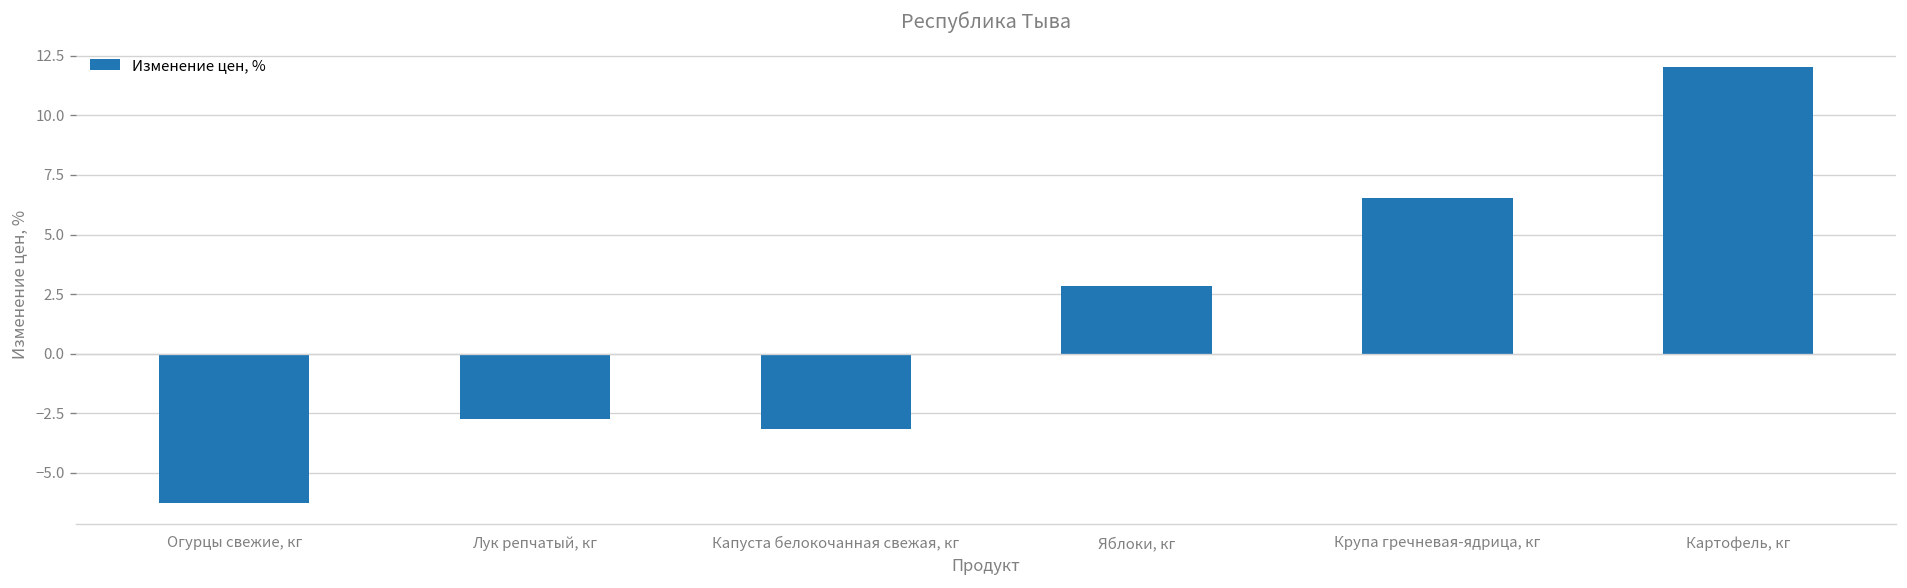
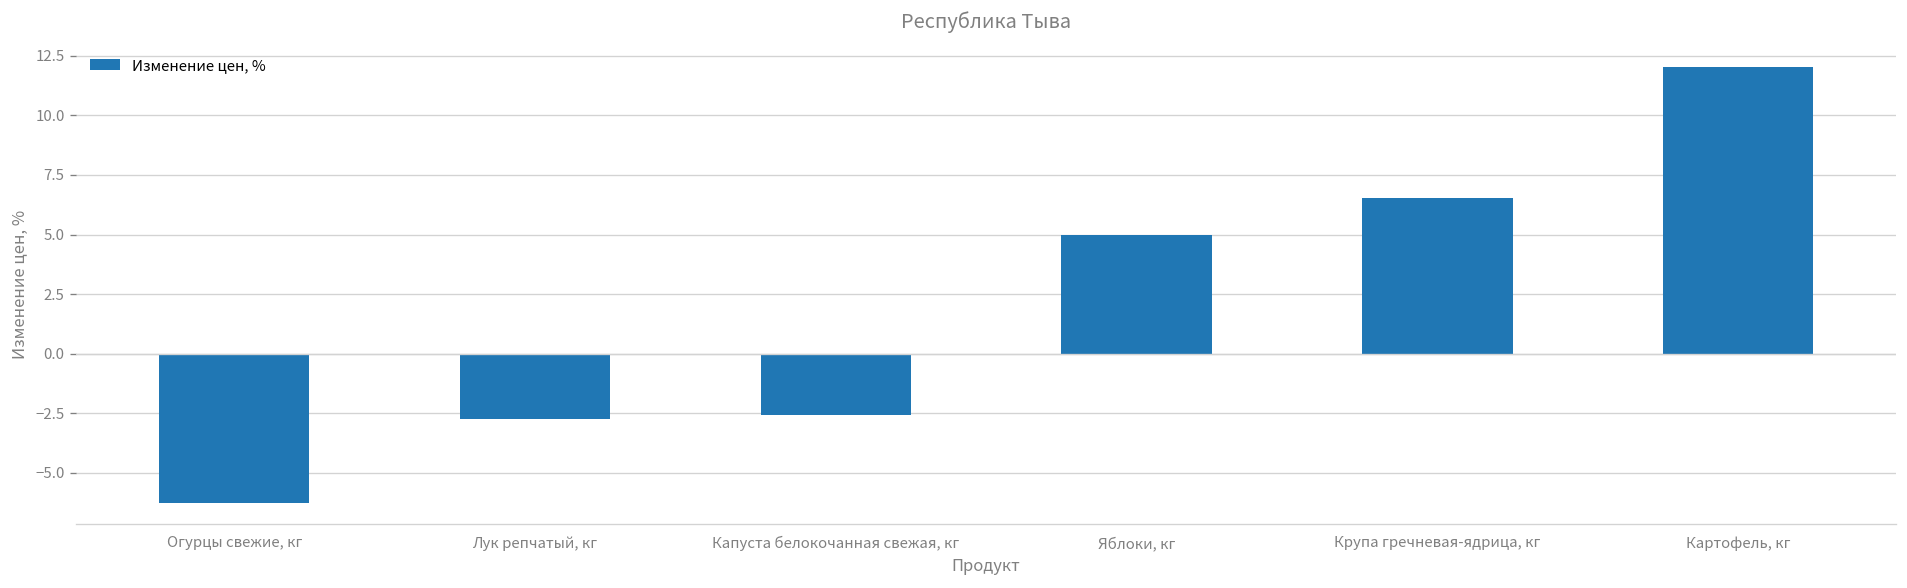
  {
    "Огурцы свежие, кг": -6.3,
    "Лук репчатый, кг": -2.8,
-   "Капуста белокочанная свежая, кг": -3.2,
-   "Яблоки, кг": 2.9,
+   "Капуста белокочанная свежая, кг": -2.6,
+   "Яблоки, кг": 5.0,
    "Крупа гречневая-ядрица, кг": 6.5,
    "Картофель, кг": 12.0
  }
